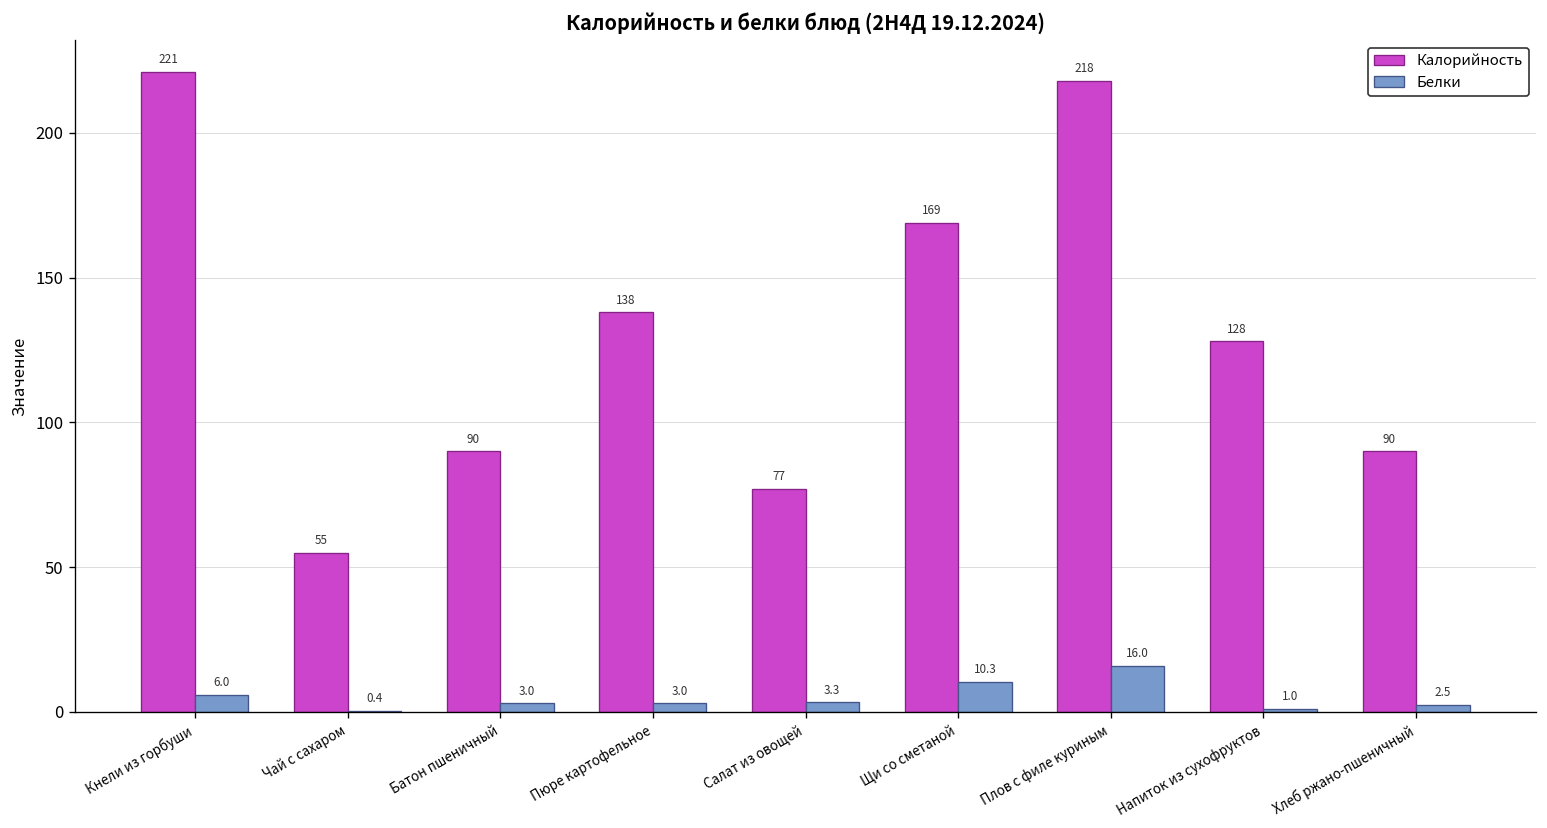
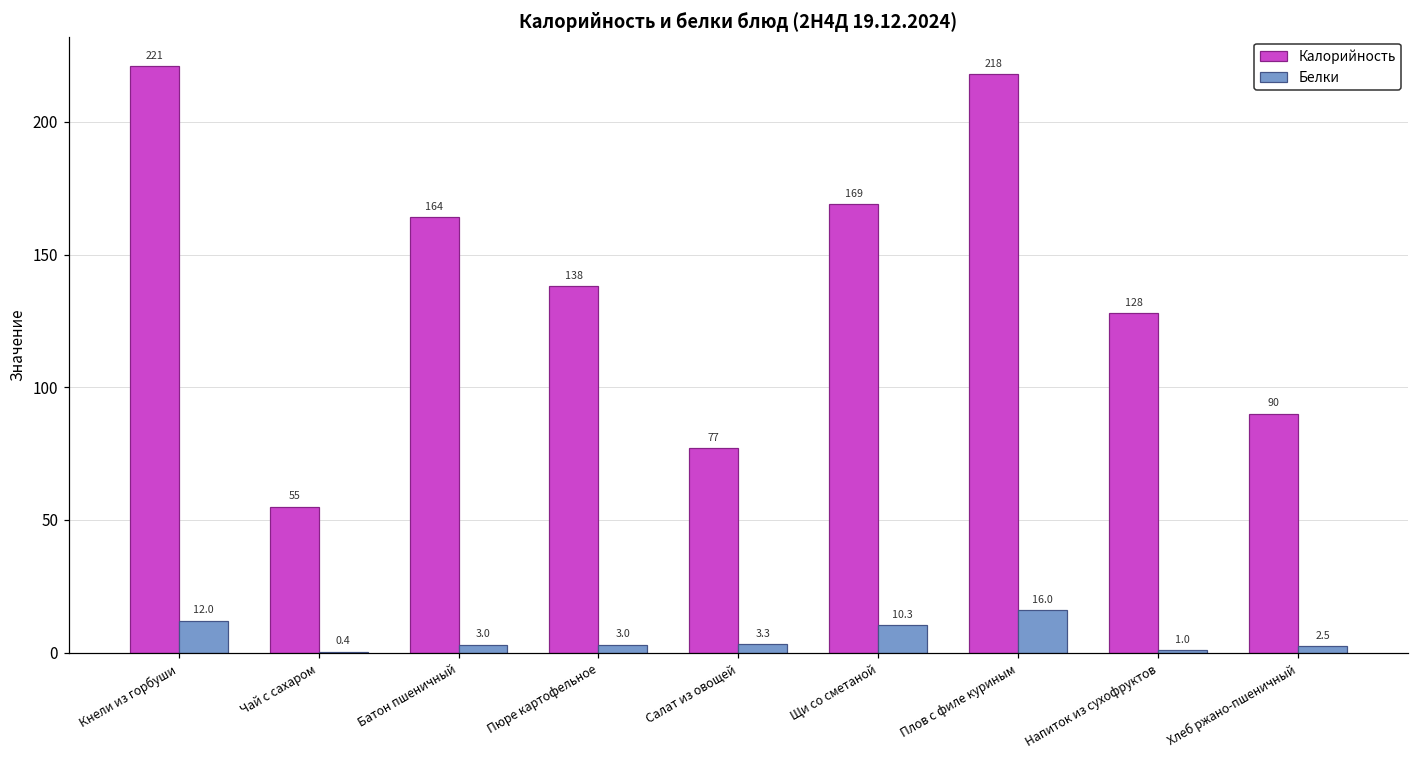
  {
    "Калорийность": {
      "Кнели из горбуши": 221,
      "Чай с сахаром": 55,
-     "Батон пшеничный": 90,
+     "Батон пшеничный": 164,
      "Пюре картофельное": 138,
      "Салат из овощей": 77,
      "Щи со сметаной": 169,
      "Плов с филе куриным": 218,
      "Напиток из сухофруктов": 128,
      "Хлеб ржано-пшеничный": 90
    },
    "Белки": {
-     "Кнели из горбуши": 6.0,
+     "Кнели из горбуши": 12.0,
      "Чай с сахаром": 0.4,
      "Батон пшеничный": 3.0,
      "Пюре картофельное": 3.0,
      "Салат из овощей": 3.3,
      "Щи со сметаной": 10.3,
      "Плов с филе куриным": 16.0,
      "Напиток из сухофруктов": 1.0,
      "Хлеб ржано-пшеничный": 2.5
    }
  }
